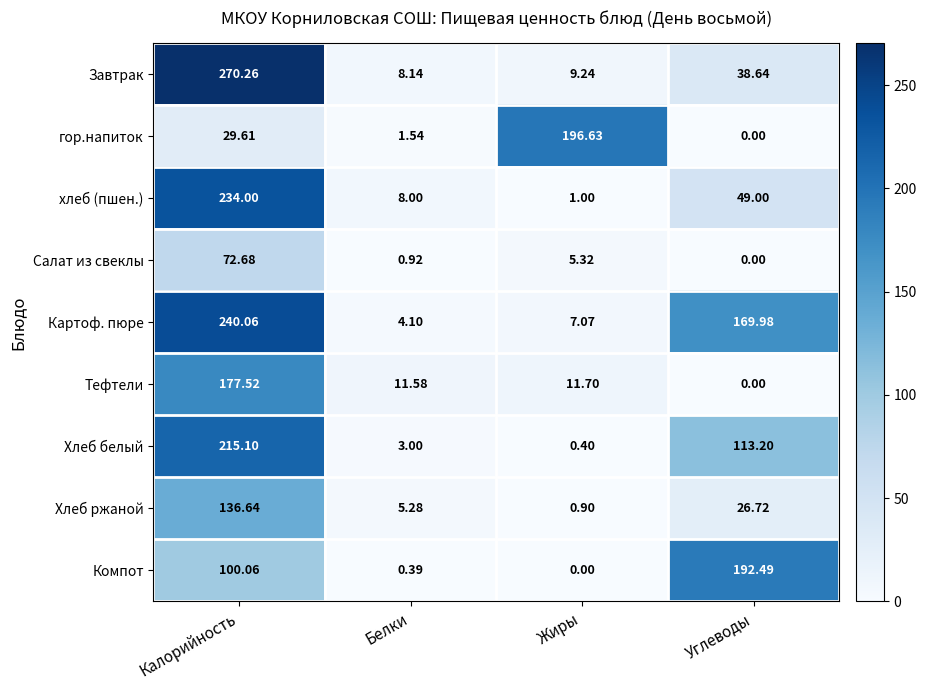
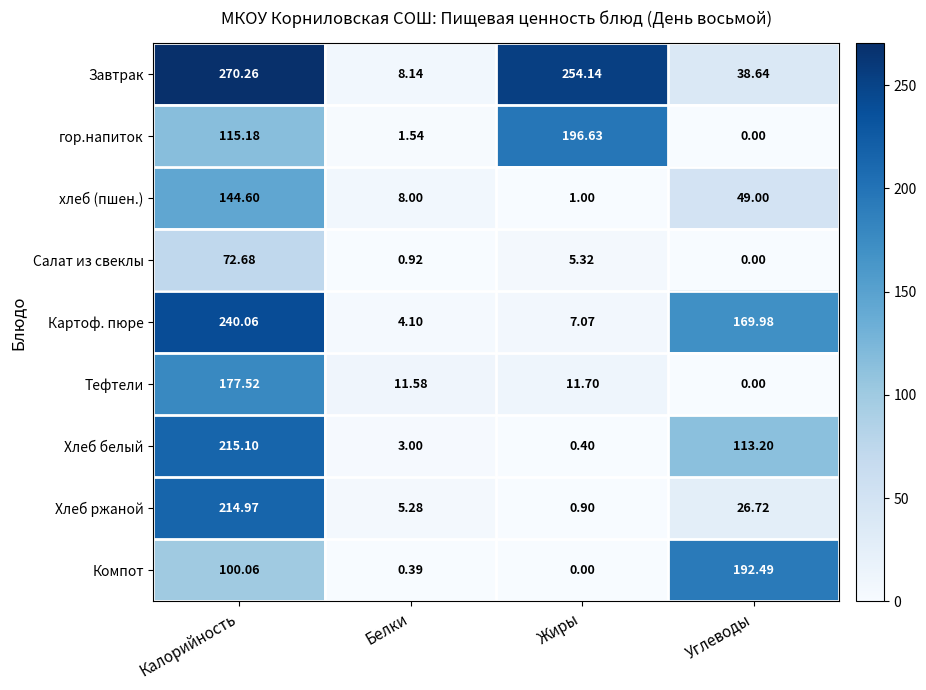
  {
    "Завтрак": {
      "Калорийность": 270.26,
      "Белки": 8.14,
-     "Жиры": 9.24,
+     "Жиры": 254.14,
      "Углеводы": 38.64
    },
    "гор.напиток": {
-     "Калорийность": 29.61,
+     "Калорийность": 115.18,
      "Белки": 1.54,
      "Жиры": 196.63,
      "Углеводы": 0.00
    },
    "хлеб (пшен.)": {
-     "Калорийность": 234.00,
+     "Калорийность": 144.60,
      "Белки": 8.00,
      "Жиры": 1.00,
      "Углеводы": 49.00
    },
    "Салат из свеклы": {
      "Калорийность": 72.68,
      "Белки": 0.92,
      "Жиры": 5.32,
      "Углеводы": 0.00
    },
    "Картоф. пюре": {
      "Калорийность": 240.06,
      "Белки": 4.10,
      "Жиры": 7.07,
      "Углеводы": 169.98
    },
    "Тефтели": {
      "Калорийность": 177.52,
      "Белки": 11.58,
      "Жиры": 11.70,
      "Углеводы": 0.00
    },
    "Хлеб белый": {
      "Калорийность": 215.10,
      "Белки": 3.00,
      "Жиры": 0.40,
      "Углеводы": 113.20
    },
    "Хлеб ржаной": {
-     "Калорийность": 136.64,
+     "Калорийность": 214.97,
      "Белки": 5.28,
      "Жиры": 0.90,
      "Углеводы": 26.72
    },
    "Компот": {
      "Калорийность": 100.06,
      "Белки": 0.39,
      "Жиры": 0.00,
      "Углеводы": 192.49
    }
  }
